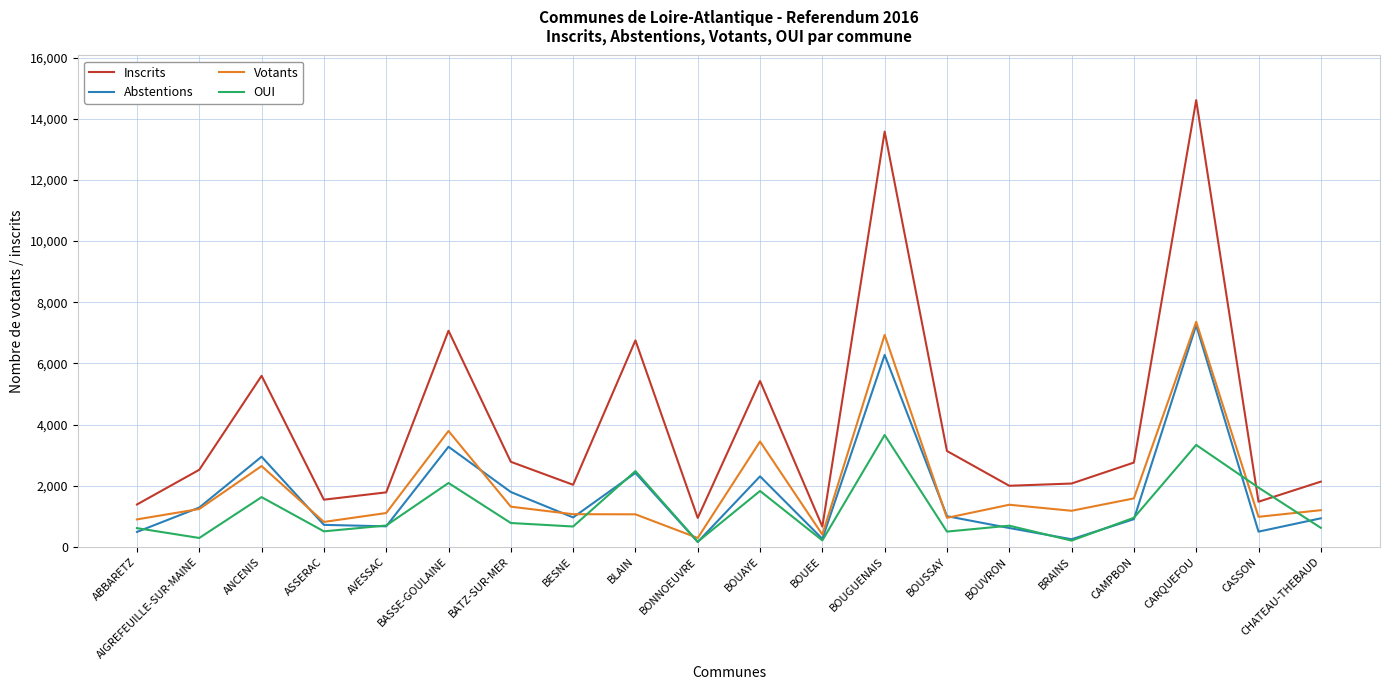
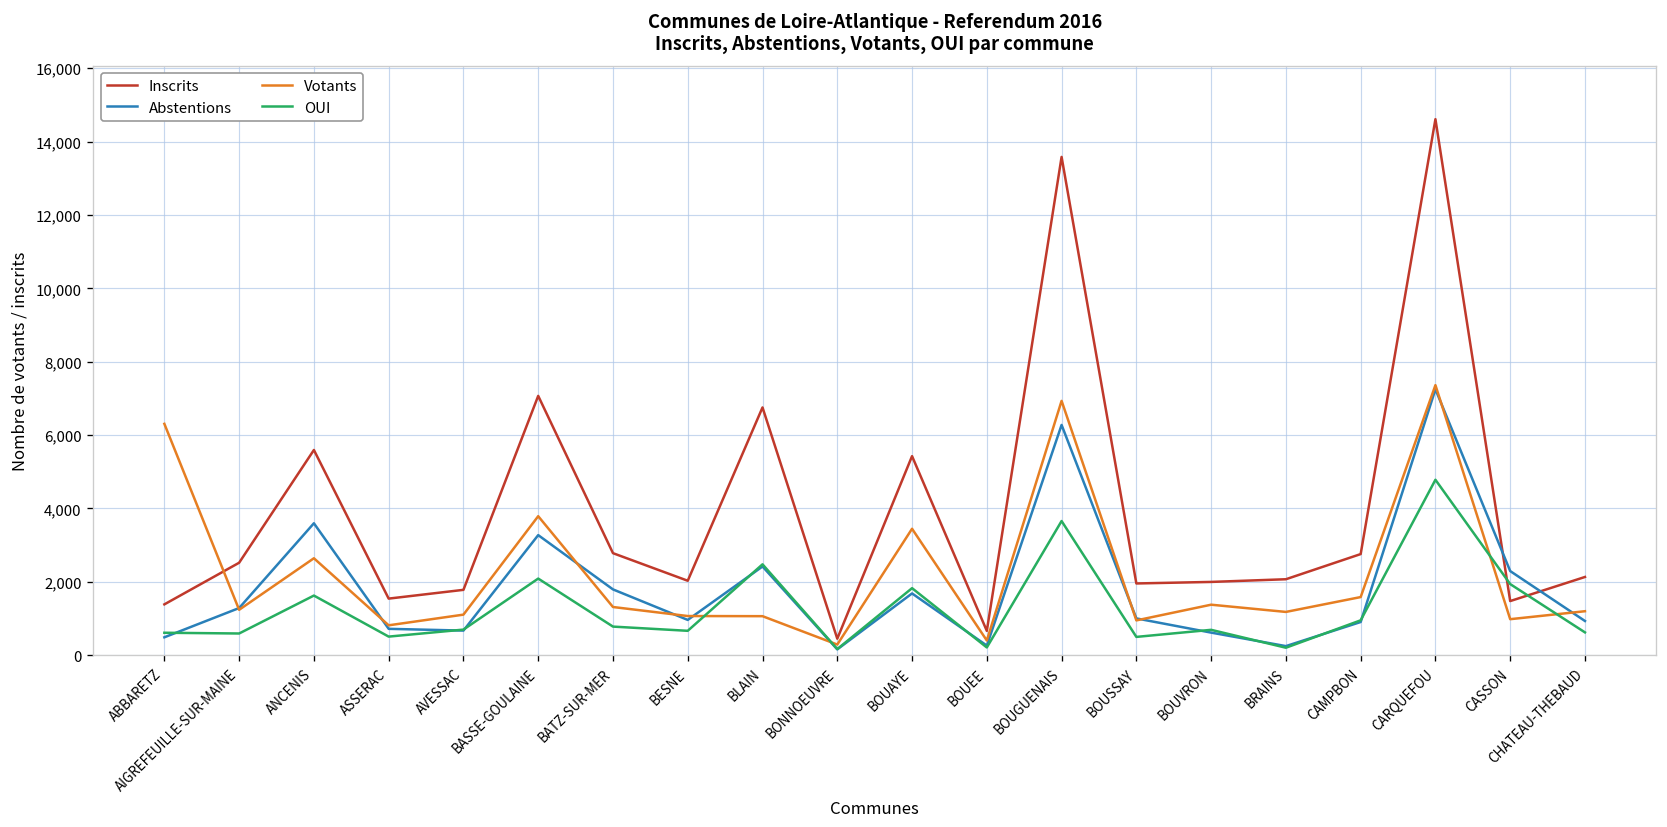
  {
    "Inscrits": {
      "ABBARETZ": "1,400",
      "AIGREFEUILLE-SUR-MAINE": "2,500",
      "ANCENIS": "5,600",
      "ASSERAC": "1,500",
      "AVESSAC": "1,800",
      "BASSE-GOULAINE": "7,100",
      "BATZ-SUR-MER": "2,800",
      "BESNE": "2,000",
      "BLAIN": "6,800",
-     "BONNOEUVRE": "900",
+     "BONNOEUVRE": "400",
      "BOUAYE": "5,400",
      "BOUEE": "700",
      "BOUGUENAIS": "13,600",
-     "BOUSSAY": "3,100",
+     "BOUSSAY": "2,000",
      "BOUVRON": "2,000",
      "BRAINS": "2,100",
      "CAMPBON": "2,800",
      "CARQUEFOU": "14,600",
      "CASSON": "1,500",
      "CHATEAU-THEBAUD": "2,100"
    },
    "Abstentions": {
      "ABBARETZ": "500",
-     "ANCENIS": "2,900",
+     "ANCENIS": "3,600",
      "ASSERAC": "700",
      "BASSE-GOULAINE": "3,300",
      "BATZ-SUR-MER": "1,800",
      "BESNE": "1,000",
-     "BOUAYE": "2,300",
+     "BOUAYE": "1,700",
      "BOUGUENAIS": "6,300",
      "CARQUEFOU": "7,200",
-     "CASSON": "500",
+     "CASSON": "2,300",
      "CHATEAU-THEBAUD": "900"
    },
    "Votants": {
-     "ABBARETZ": "900",
+     "ABBARETZ": "6,300",
      "ANCENIS": "2,600",
      "ASSERAC": "800",
      "AVESSAC": "1,100",
      "BASSE-GOULAINE": "3,800",
      "BATZ-SUR-MER": "1,300",
      "BESNE": "1,100",
      "BLAIN": "1,100",
      "BONNOEUVRE": "300",
      "BOUAYE": "3,400",
      "BOUEE": "400",
      "BOUGUENAIS": "6,900",
      "BOUVRON": "1,400",
      "BRAINS": "1,200",
      "CAMPBON": "1,600",
      "CARQUEFOU": "7,400",
      "CASSON": "1,000",
      "CHATEAU-THEBAUD": "1,200"
    },
    "OUI": {
      "ABBARETZ": "600",
-     "AIGREFEUILLE-SUR-MAINE": "300",
+     "AIGREFEUILLE-SUR-MAINE": "600",
      "ANCENIS": "1,600",
      "ASSERAC": "500",
      "BASSE-GOULAINE": "2,100",
      "BATZ-SUR-MER": "800",
      "BESNE": "700",
      "BOUAYE": "1,800",
      "BOUGUENAIS": "3,700",
      "BOUSSAY": "500",
-     "CARQUEFOU": "3,300",
+     "CARQUEFOU": "4,800",
      "CASSON": "1,900",
      "CHATEAU-THEBAUD": "600"
    }
  }
